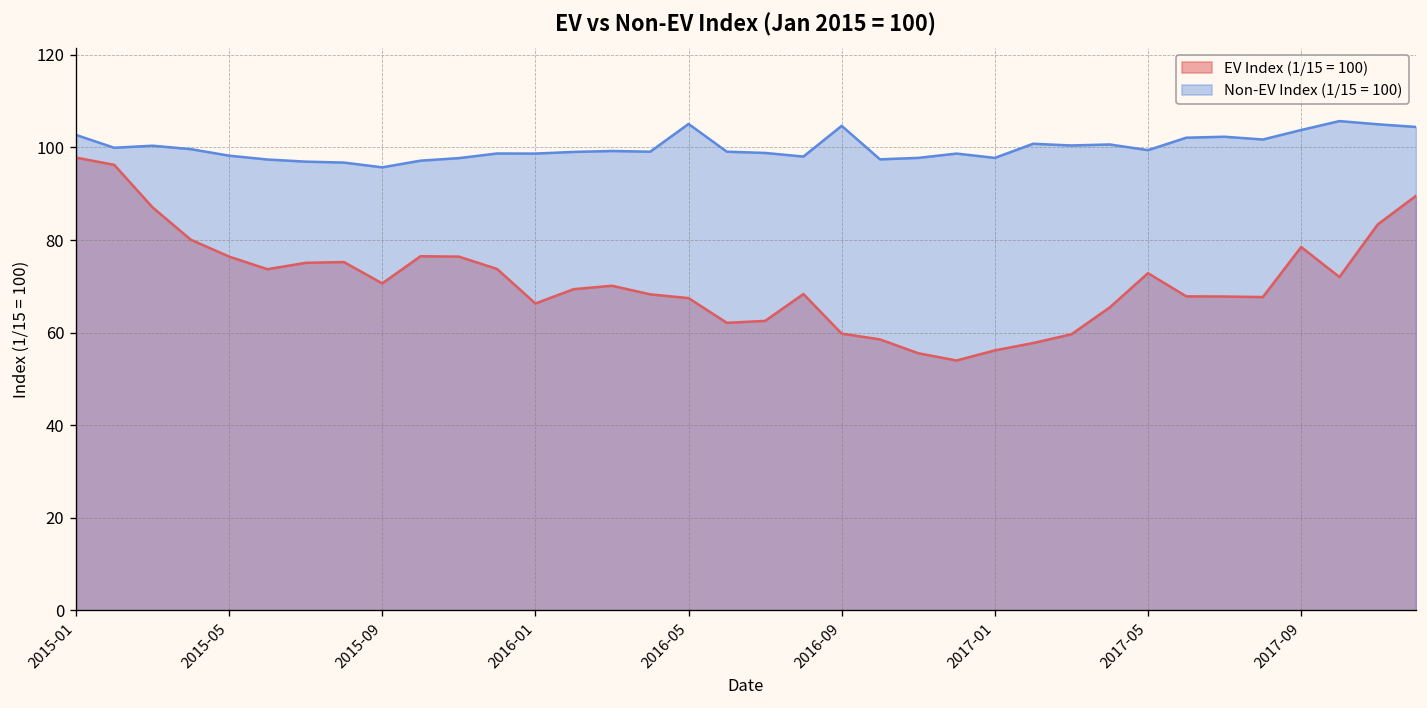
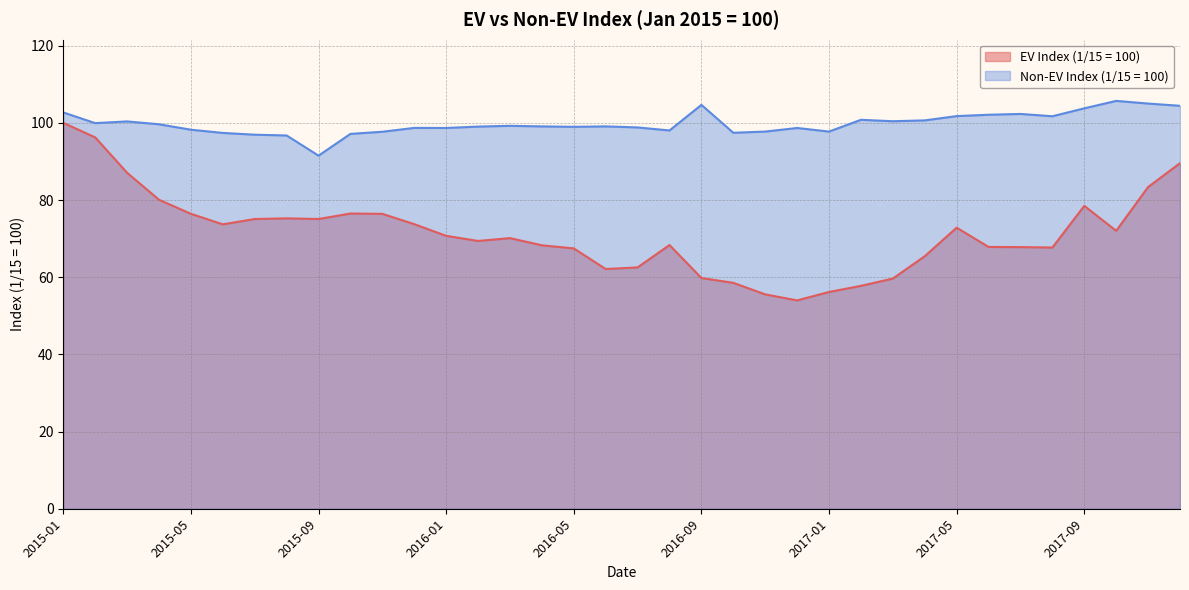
  {
    "EV Index (1/15 = 100)": {
-     "2015-01": 98,
+     "2015-01": 100,
      "2015-05": 76,
-     "2015-09": 71,
-     "2016-01": 66,
+     "2015-09": 75,
+     "2016-01": 71,
      "2016-05": 67,
      "2016-09": 60,
      "2017-01": 56,
      "2017-05": 73,
      "2017-09": 78
    },
    "Non-EV Index (1/15 = 100)": {
      "2015-01": 103,
      "2015-05": 98,
-     "2015-09": 96,
+     "2015-09": 92,
      "2016-01": 99,
-     "2016-05": 105,
+     "2016-05": 99,
      "2016-09": 105,
      "2017-01": 98,
-     "2017-05": 99,
+     "2017-05": 102,
      "2017-09": 104
    }
  }
